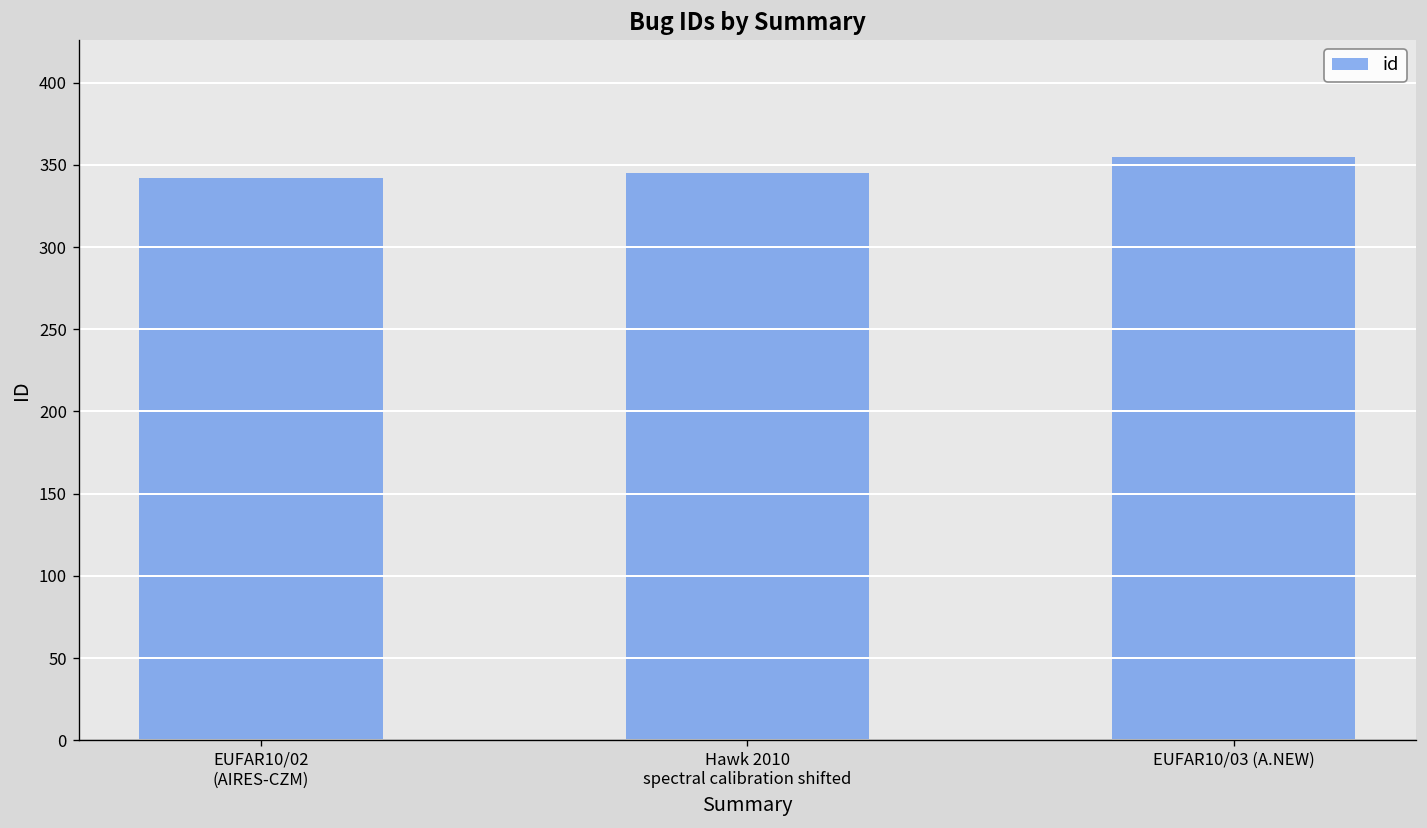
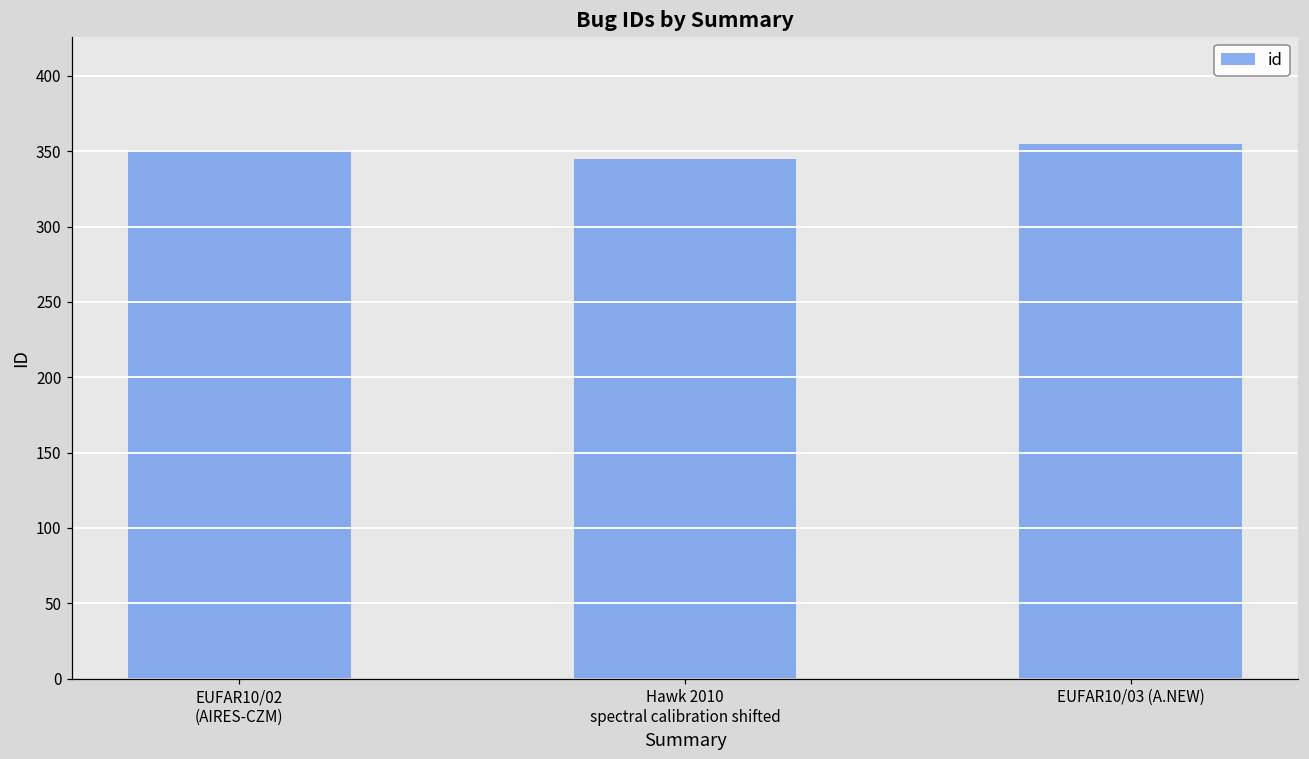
  {
-   "EUFAR10/02 (AIRES-CZM)": 342,
+   "EUFAR10/02 (AIRES-CZM)": 351,
    "Hawk 2010 spectral calibration shifted": 345,
    "EUFAR10/03 (A.NEW)": 355
  }
